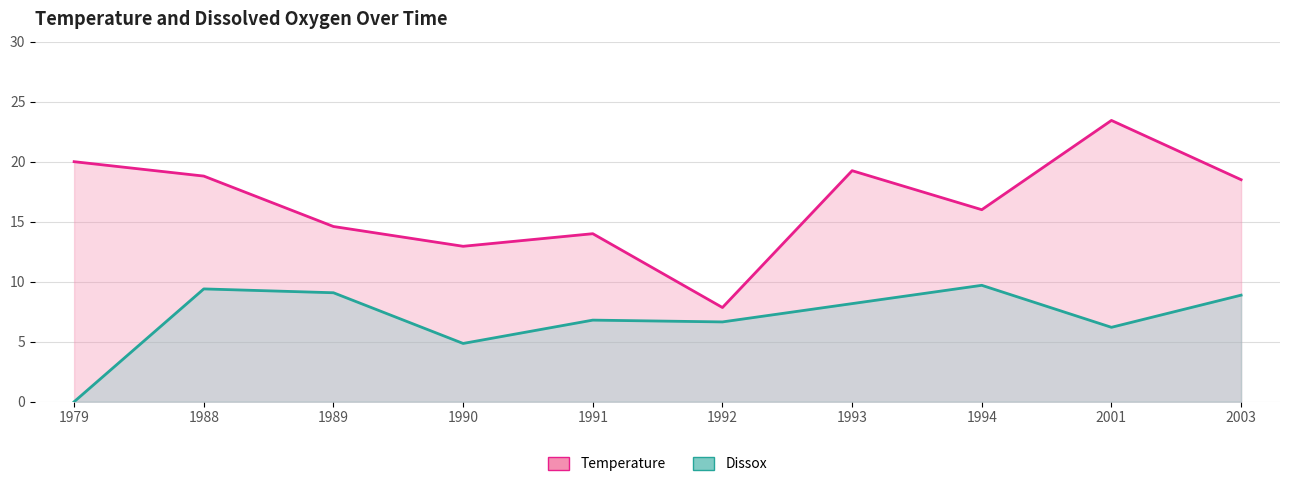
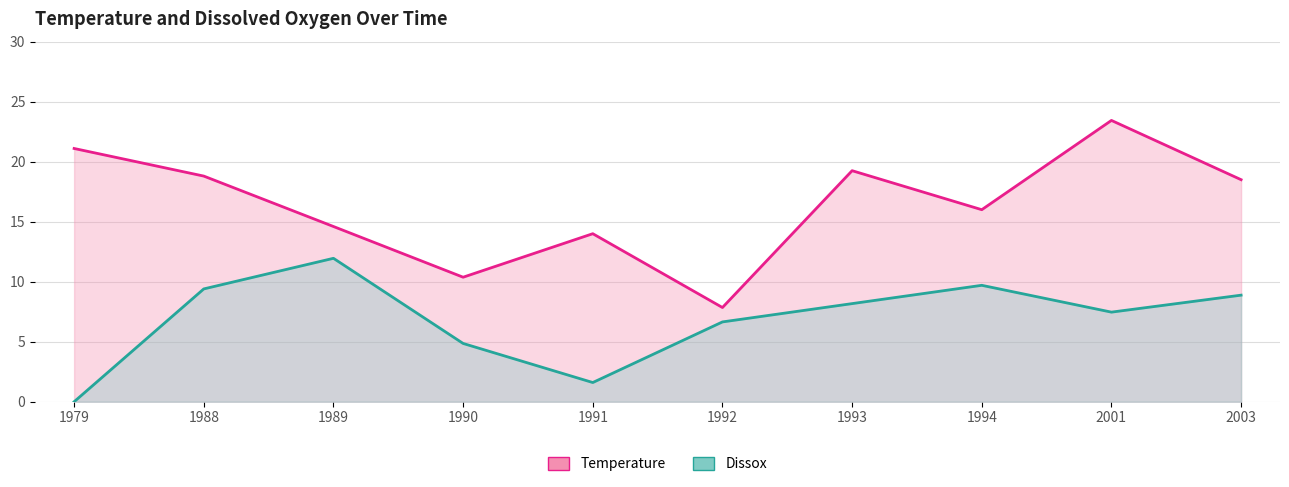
  {
    "Temperature": {
-     "1979": 20.0,
+     "1979": 21.1,
      "1988": 18.8,
      "1989": 14.6,
-     "1990": 13.0,
+     "1990": 10.4,
      "1991": 14.0,
      "1992": 7.9,
      "1993": 19.3,
      "1994": 16.0,
      "2001": 23.4,
      "2003": 18.5
    },
    "Dissox": {
      "1979": 0.0,
      "1988": 9.4,
-     "1989": 9.1,
+     "1989": 12.0,
      "1990": 4.9,
-     "1991": 6.8,
+     "1991": 1.6,
      "1992": 6.7,
      "1993": 8.2,
      "1994": 9.7,
-     "2001": 6.2,
+     "2001": 7.5,
      "2003": 8.9
    }
  }
